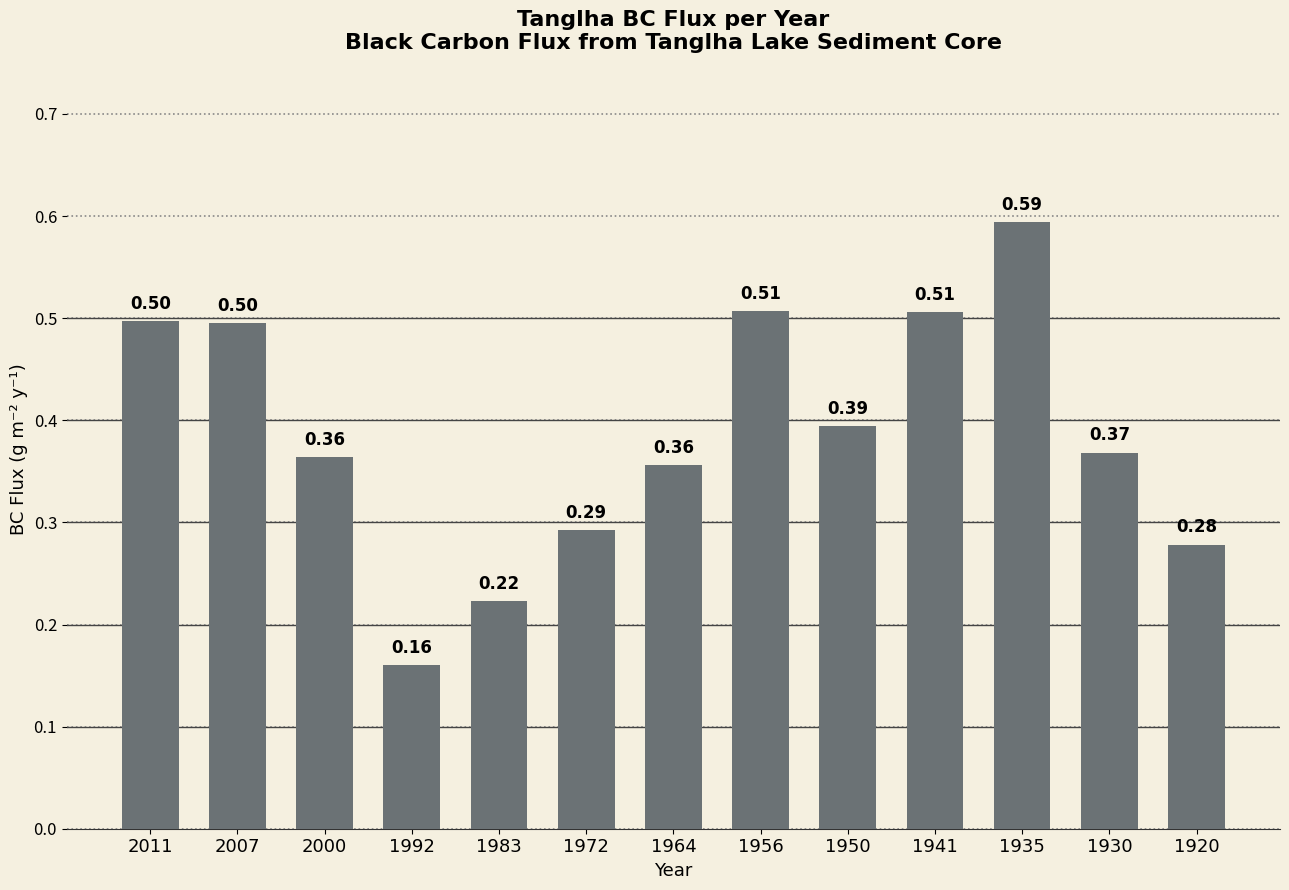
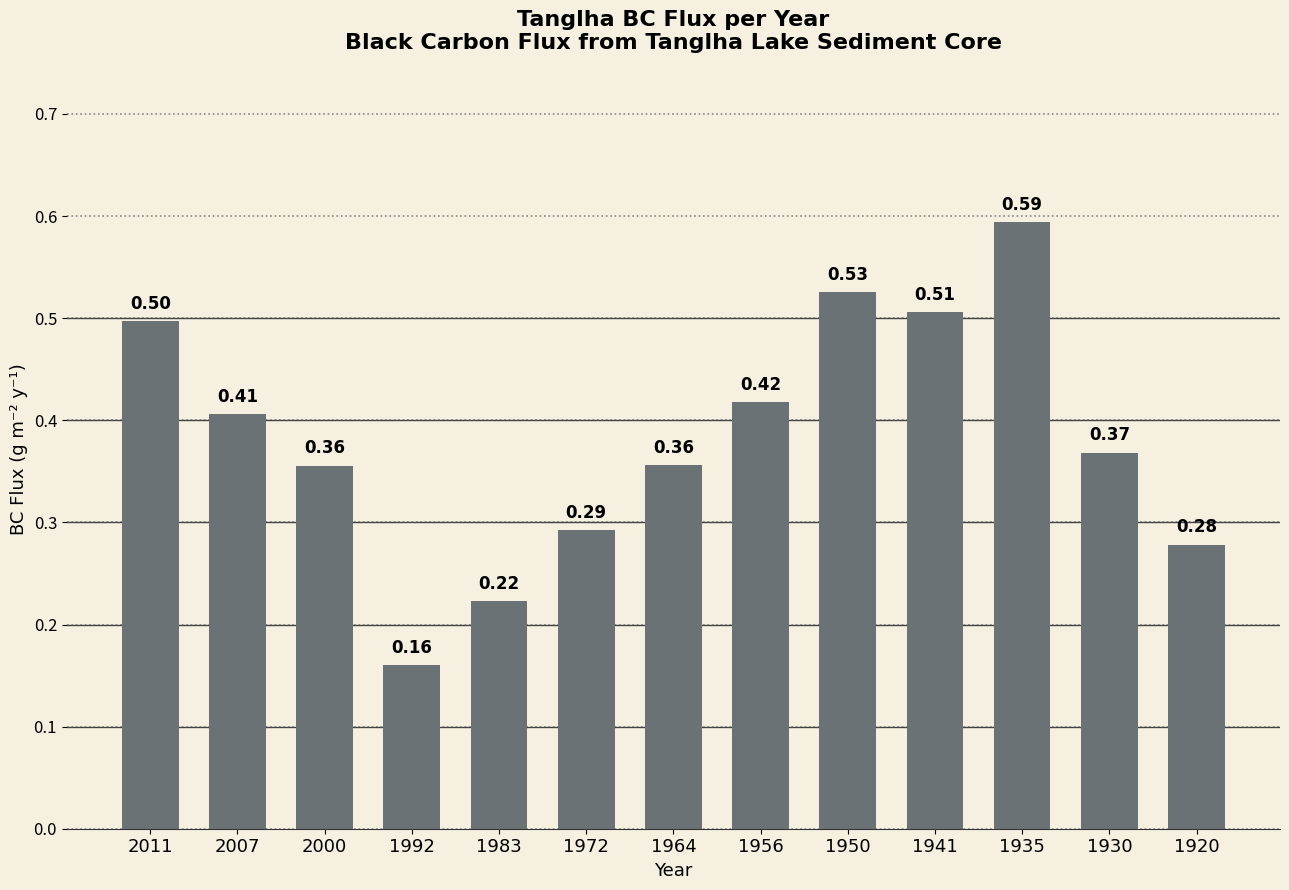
  {
    "2011": 0.50,
-   "2007": 0.50,
-   "2000": 0.364,
+   "2007": 0.41,
+   "2000": 0.356,
    "1992": 0.16,
    "1983": 0.22,
    "1972": 0.29,
    "1964": 0.36,
-   "1956": 0.51,
-   "1950": 0.39,
+   "1956": 0.42,
+   "1950": 0.53,
    "1941": 0.51,
    "1935": 0.59,
    "1930": 0.37,
    "1920": 0.28
  }
